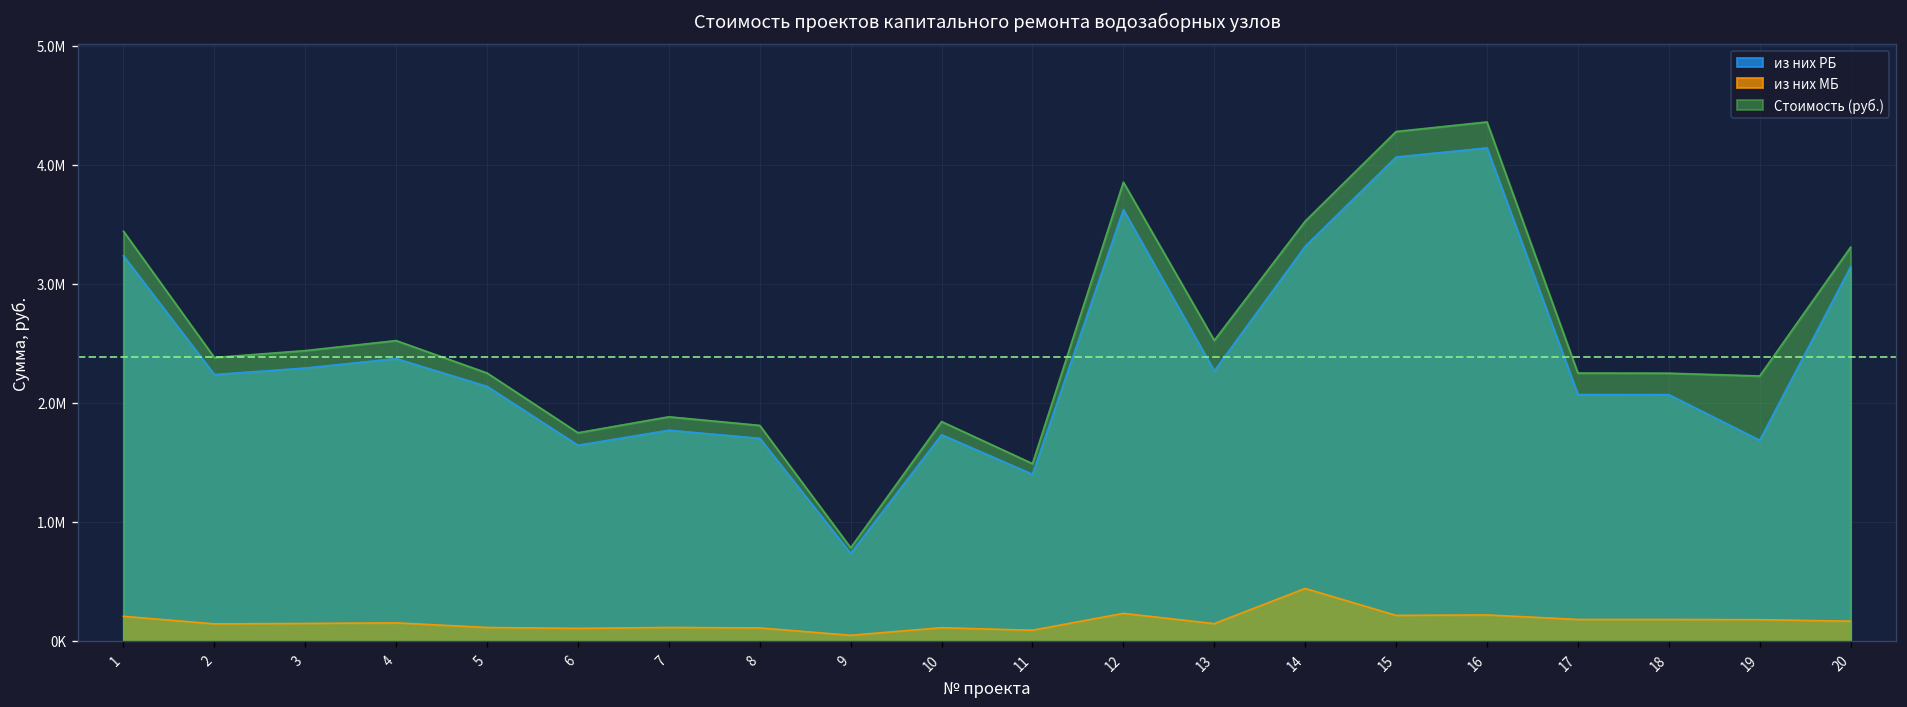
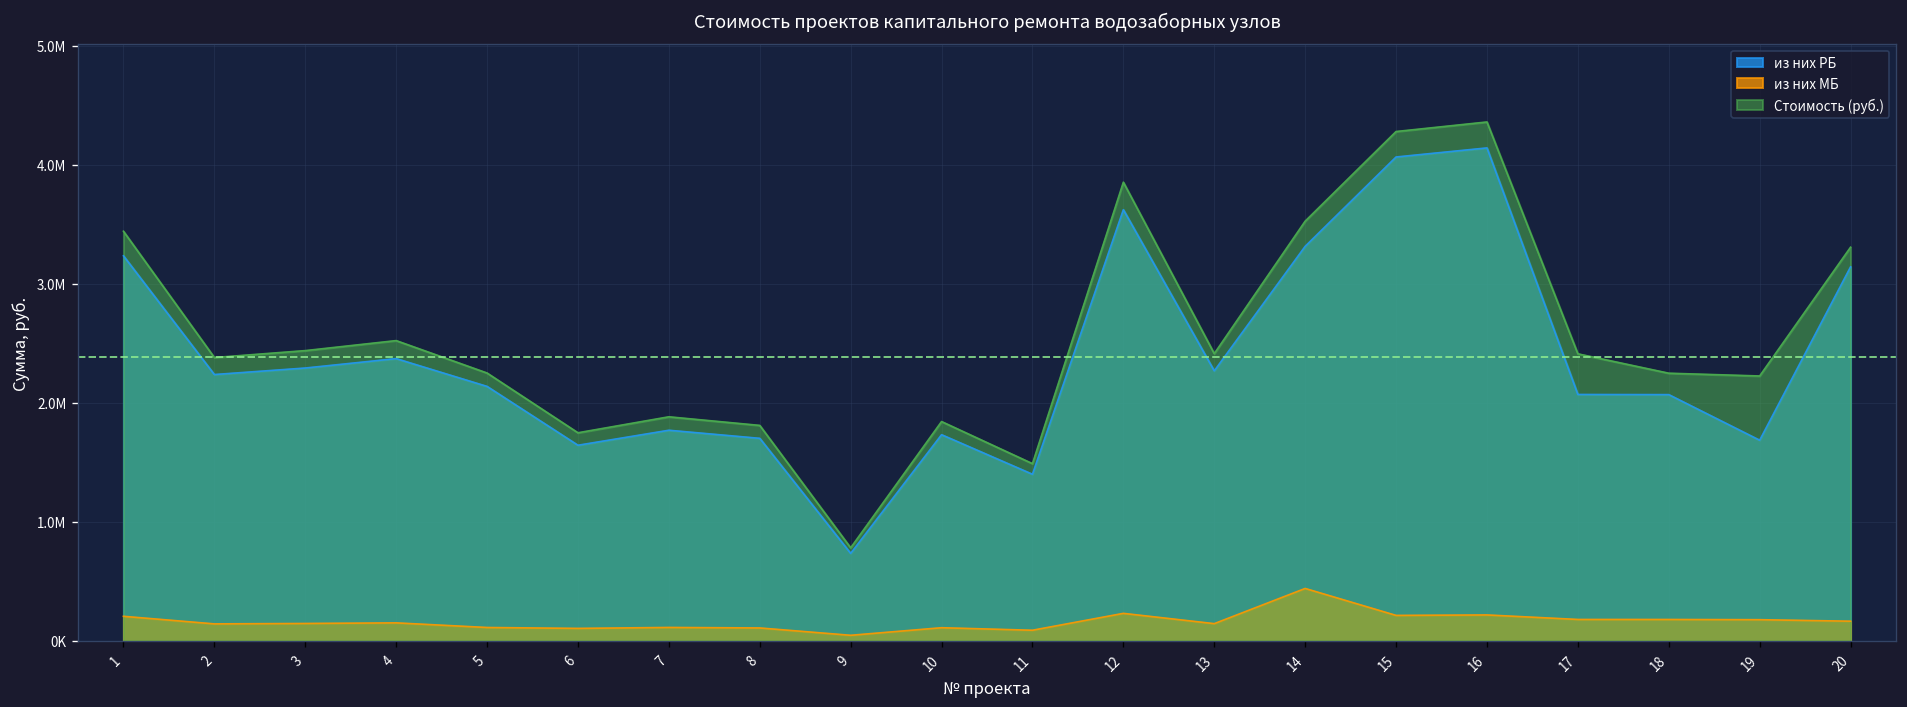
  {
    "из них РБ": {
      "1": 3200000,
      "2": 2200000,
      "3": 2300000,
      "4": 2400000,
      "5": 2100000,
      "6": 1600000,
      "7": 1800000,
      "8": 1700000,
      "9": 700000,
      "10": 1700000,
      "11": 1400000,
      "12": 3600000,
      "13": 2300000,
      "14": 3300000,
      "15": 4100000,
      "16": 4100000,
      "17": 2100000,
      "18": 2100000,
      "19": 1700000,
      "20": 3100000
    },
    "из них МБ": {
      "1": 200000,
      "2": 100000,
      "3": 100000,
      "4": 200000,
      "5": 100000,
      "6": 100000,
      "7": 100000,
      "8": 100000,
      "9": 0,
      "10": 100000,
      "11": 100000,
      "12": 200000,
      "13": 100000,
      "14": 400000,
      "15": 200000,
      "16": 200000,
      "17": 200000,
      "18": 200000,
      "19": 200000,
      "20": 200000
    },
    "Стоимость (руб.)": {
      "1": 3400000,
      "2": 2400000,
      "3": 2400000,
      "4": 2500000,
      "5": 2300000,
      "6": 1700000,
      "7": 1900000,
      "8": 1800000,
      "9": 800000,
      "10": 1800000,
      "11": 1500000,
      "12": 3900000,
-     "13": 2500000,
+     "13": 2400000,
      "14": 3500000,
      "15": 4300000,
      "16": 4400000,
-     "17": 2300000,
+     "17": 2400000,
      "18": 2200000,
      "19": 2200000,
      "20": 3300000
    }
  }
